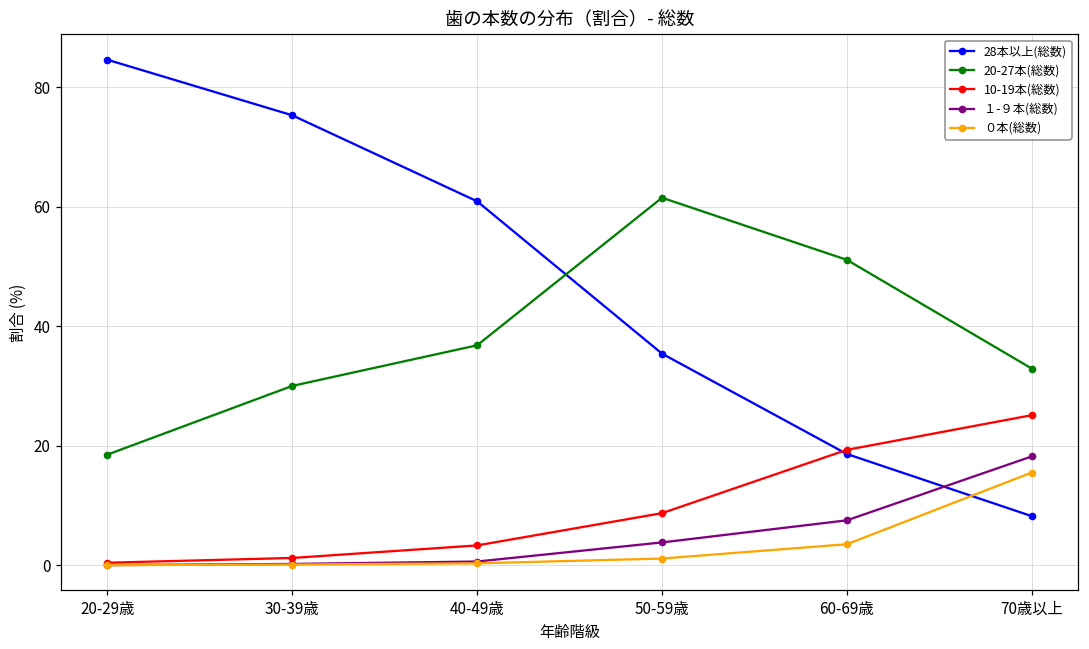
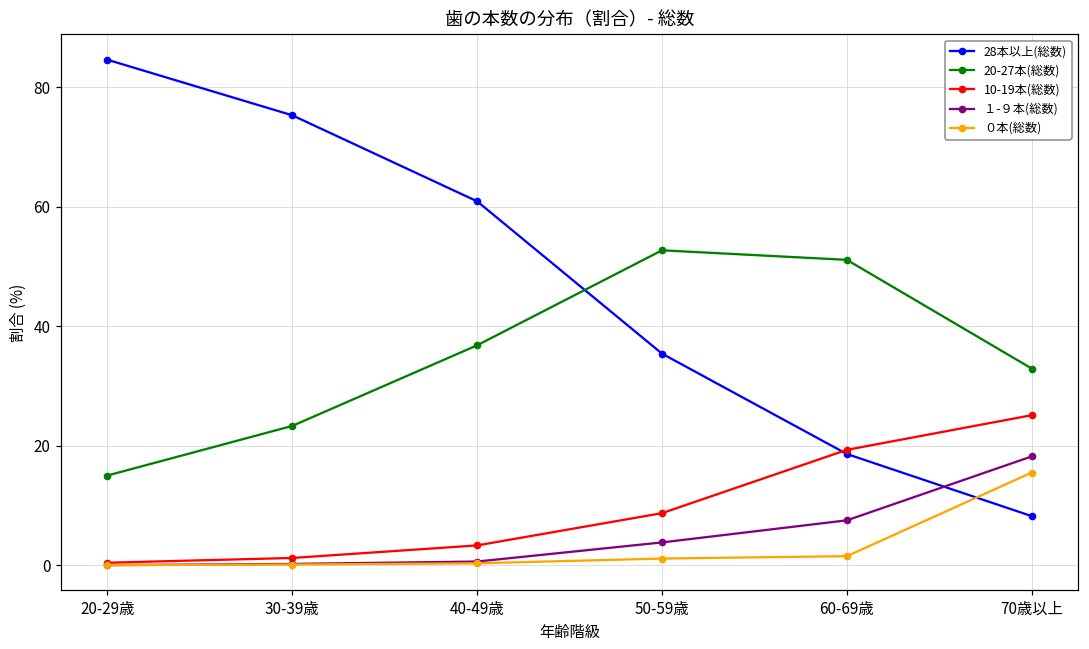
  {
    "28本以上(総数)": {
      "20-29歳": 85,
      "30-39歳": 75,
      "40-49歳": 61,
      "50-59歳": 35,
      "60-69歳": 19,
      "70歳以上": 8
    },
    "20-27本(総数)": {
-     "20-29歳": 19,
-     "30-39歳": 30,
+     "20-29歳": 15,
+     "30-39歳": 23,
      "40-49歳": 37,
-     "50-59歳": 62,
+     "50-59歳": 53,
      "60-69歳": 51,
      "70歳以上": 33
    },
    "10-19本(総数)": {
      "30-39歳": 1,
      "40-49歳": 3,
      "50-59歳": 9,
      "60-69歳": 19,
      "70歳以上": 25
    },
    "１-９本(総数)": {
      "50-59歳": 4,
      "60-69歳": 8,
      "70歳以上": 18
    },
    "０本(総数)": {
      "50-59歳": 1,
-     "60-69歳": 4,
+     "60-69歳": 2,
      "70歳以上": 16
    }
  }
